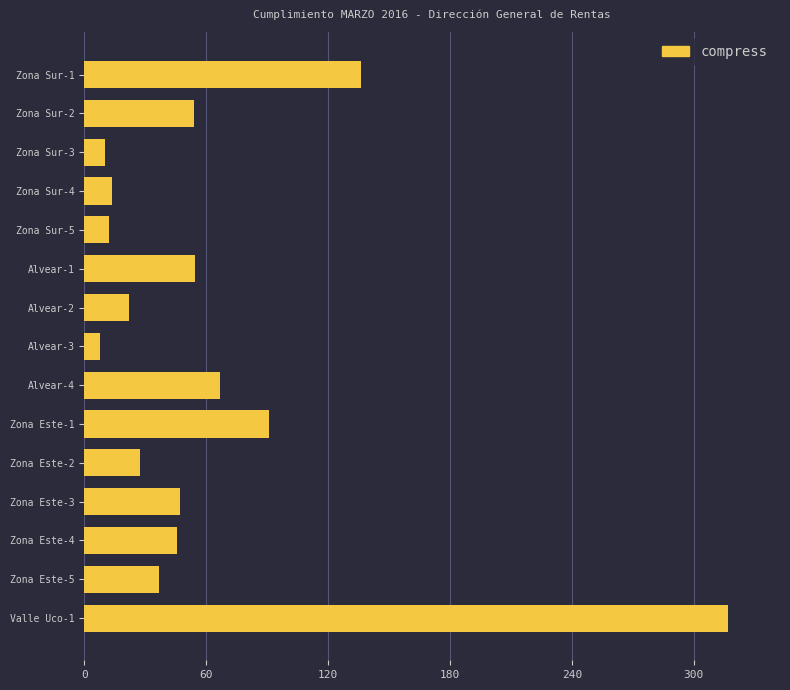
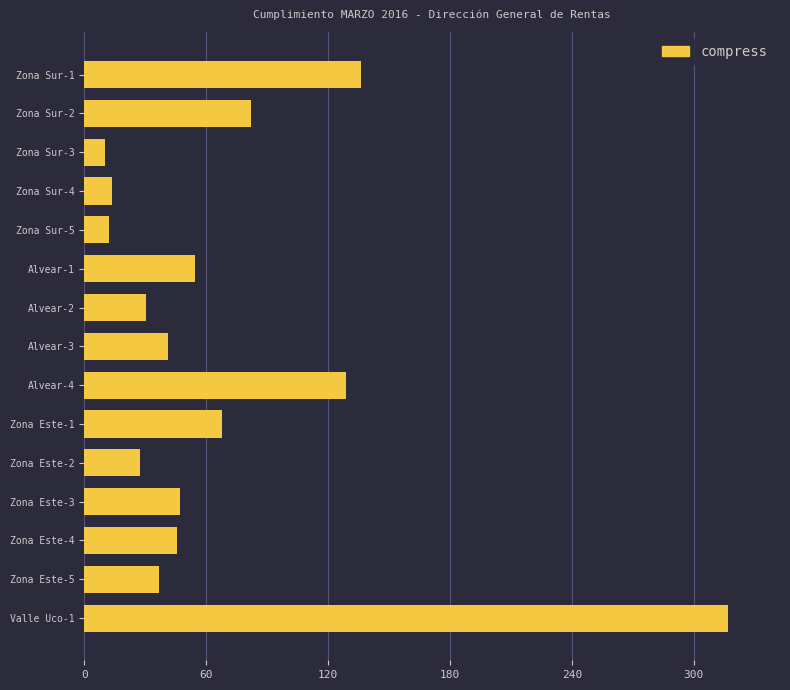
  {
    "Zona Sur-1": 136,
-   "Zona Sur-2": 54,
+   "Zona Sur-2": 82,
    "Zona Sur-3": 10,
    "Zona Sur-4": 14,
    "Zona Sur-5": 12,
    "Alvear-1": 54,
-   "Alvear-2": 22,
-   "Alvear-3": 8,
-   "Alvear-4": 67,
-   "Zona Este-1": 91,
+   "Alvear-2": 31,
+   "Alvear-3": 41,
+   "Alvear-4": 129,
+   "Zona Este-1": 68,
    "Zona Este-2": 28,
    "Zona Este-3": 47,
    "Zona Este-4": 45,
    "Zona Este-5": 37,
    "Valle Uco-1": 317
  }
